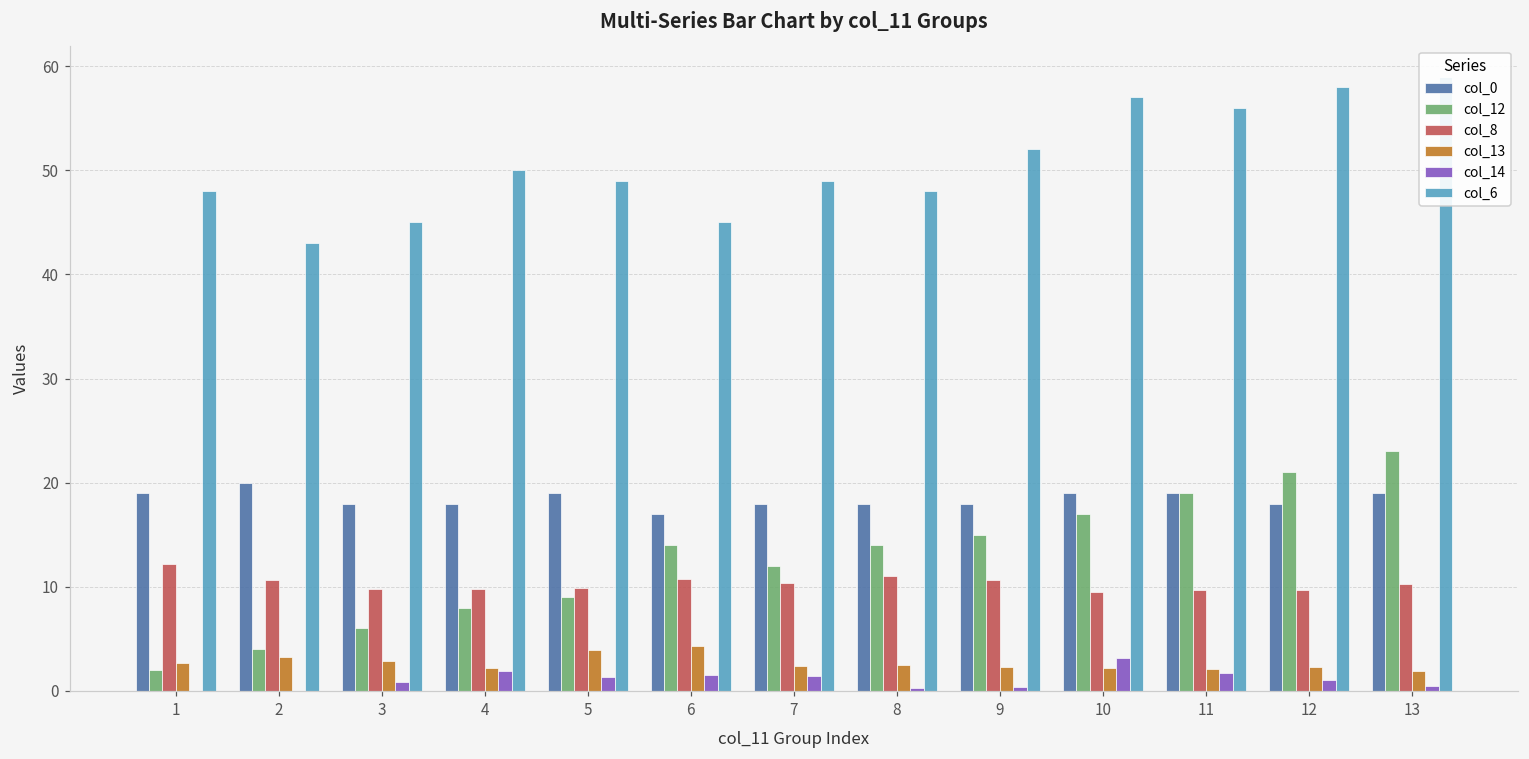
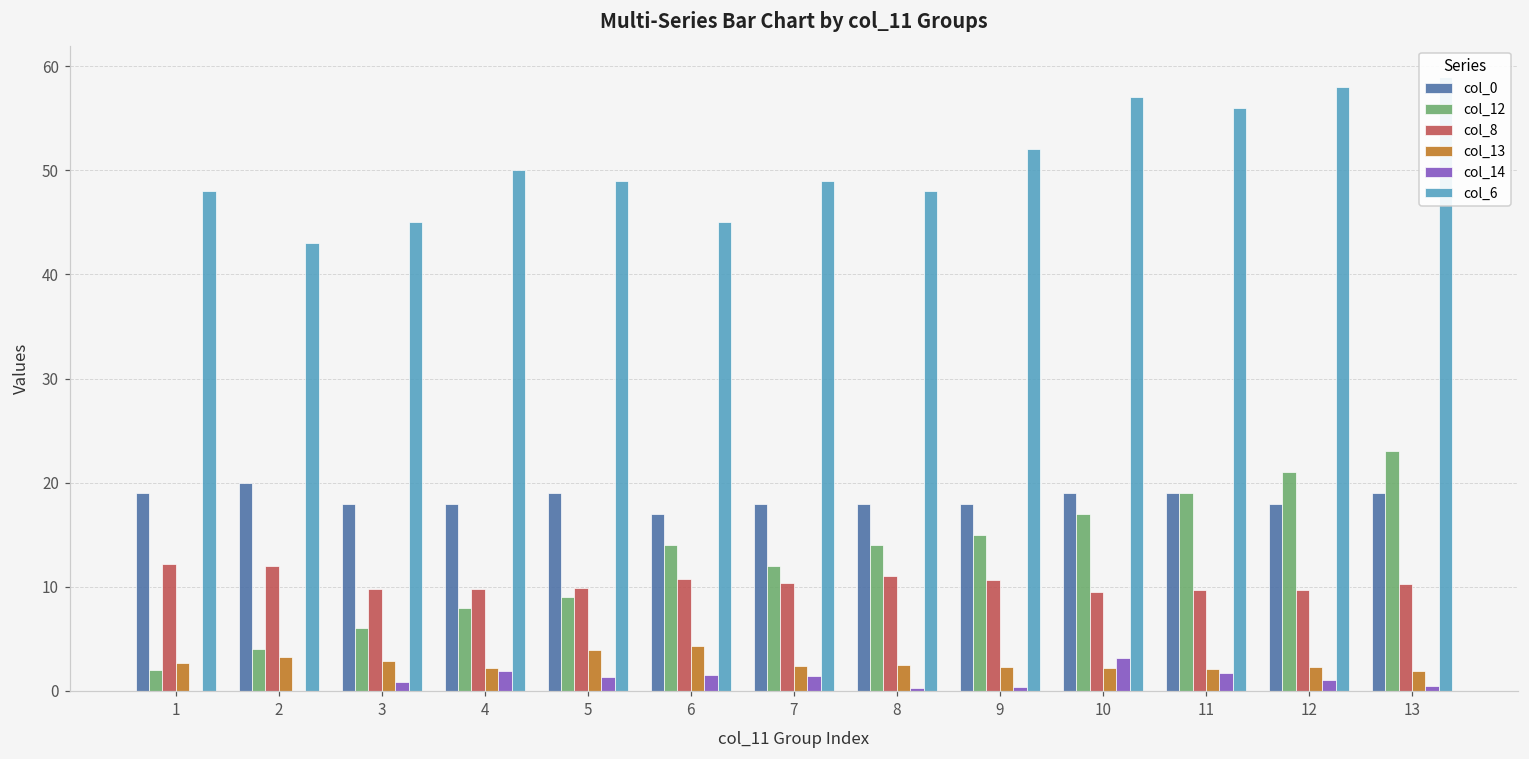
  {
    "col_12": {
      "1": 2,
      "2": 4,
      "3": 6,
      "4": 8,
      "5": 9,
      "6": 14,
      "7": 12,
      "8": 14,
      "9": 15,
      "10": 17,
      "11": 19,
      "12": 21,
      "13": 23
    },
    "col_8": {
      "1": 12,
-     "2": 11,
+     "2": 12,
      "3": 10,
      "4": 10,
      "5": 10,
      "6": 11,
      "7": 10,
      "8": 11,
      "9": 11,
      "10": 10,
      "11": 10,
      "12": 10,
      "13": 10
    },
    "col_13": {
      "1": 3,
      "2": 3,
      "3": 3,
      "4": 2,
      "5": 4,
      "6": 4,
      "7": 2,
      "8": 3,
      "9": 2,
      "10": 2,
      "11": 2,
      "12": 2,
      "13": 2
    },
    "col_14": {
      "1": 0,
      "2": 0,
      "3": 1,
      "4": 2,
      "5": 1,
      "6": 2,
      "7": 1,
      "9": 0,
      "10": 3,
      "11": 2,
      "12": 1,
      "13": 0
    }
  }
